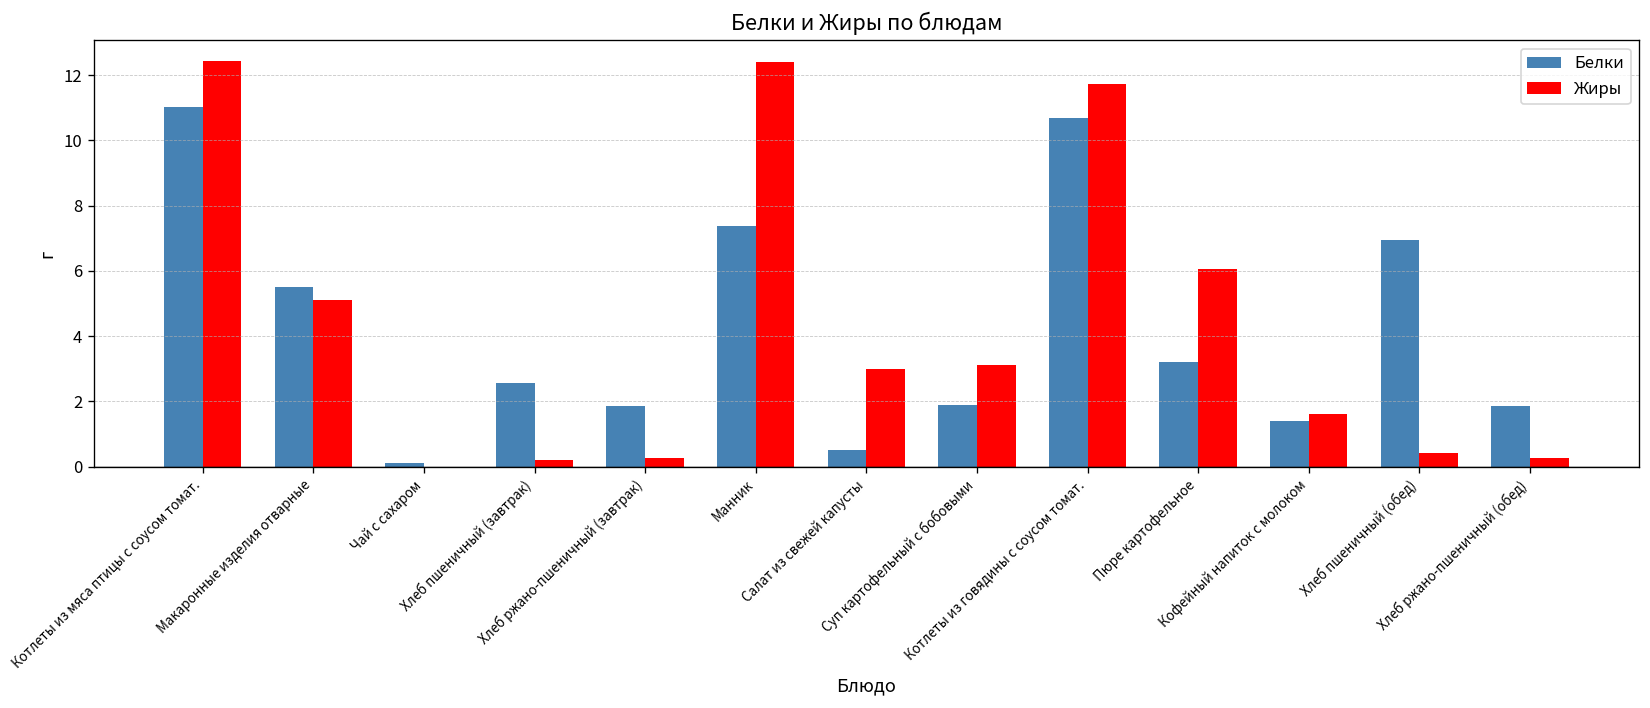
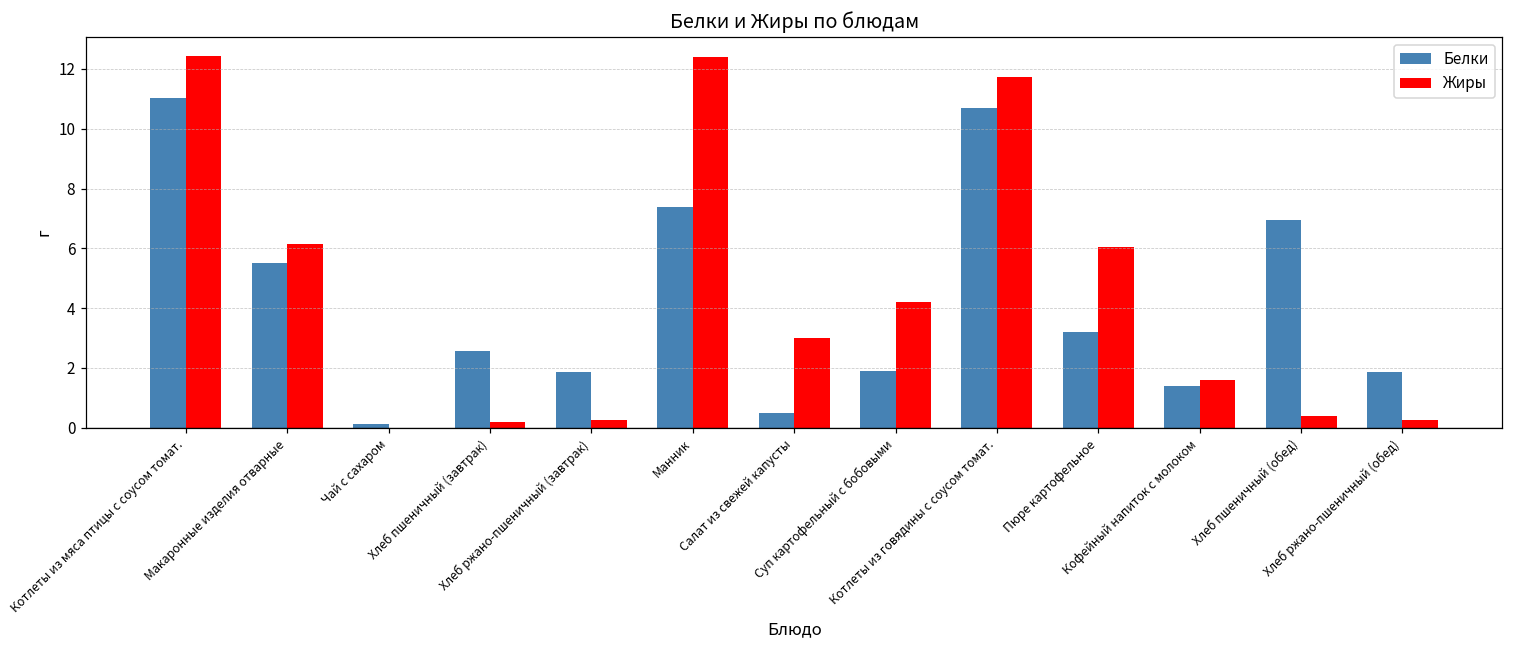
  {
    "Белки": {
      "Котлеты из мяса птицы с соусом томат.": 11.0,
      "Макаронные изделия отварные": 5.5,
      "Чай с сахаром": 0.1,
      "Хлеб пшеничный (завтрак)": 2.6,
      "Хлеб ржано-пшеничный (завтрак)": 1.9,
      "Манник": 7.4,
      "Салат из свежей капусты": 0.5,
      "Суп картофельный с бобовыми": 1.9,
      "Котлеты из говядины с соусом томат.": 10.7,
      "Пюре картофельное": 3.2,
      "Кофейный напиток с молоком": 1.4,
      "Хлеб пшеничный (обед)": 7.0,
      "Хлеб ржано-пшеничный (обед)": 1.9
    },
    "Жиры": {
      "Котлеты из мяса птицы с соусом томат.": 12.5,
-     "Макаронные изделия отварные": 5.1,
+     "Макаронные изделия отварные": 6.2,
      "Чай с сахаром": 0.0,
      "Хлеб пшеничный (завтрак)": 0.2,
      "Хлеб ржано-пшеничный (завтрак)": 0.3,
      "Манник": 12.4,
      "Салат из свежей капусты": 3.0,
-     "Суп картофельный с бобовыми": 3.1,
+     "Суп картофельный с бобовыми": 4.2,
      "Котлеты из говядины с соусом томат.": 11.7,
      "Пюре картофельное": 6.1,
      "Кофейный напиток с молоком": 1.6,
      "Хлеб пшеничный (обед)": 0.4,
      "Хлеб ржано-пшеничный (обед)": 0.3
    }
  }
